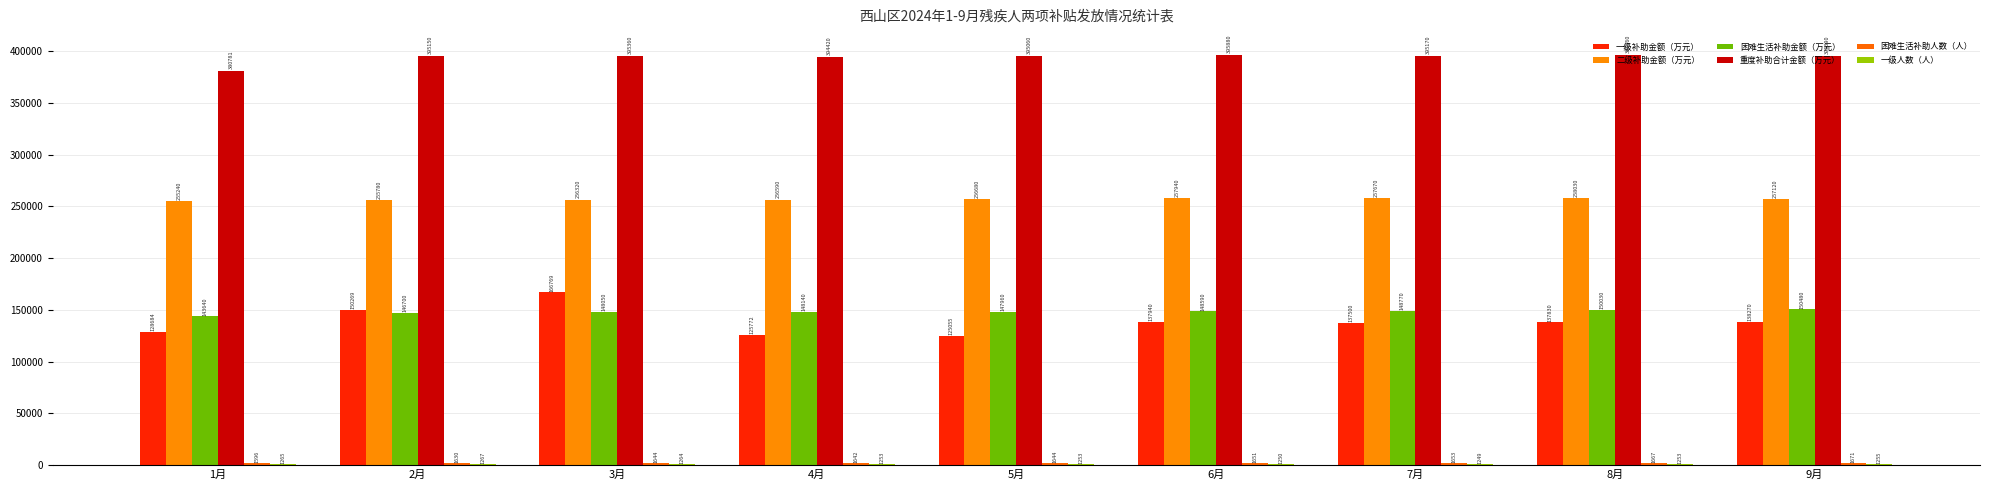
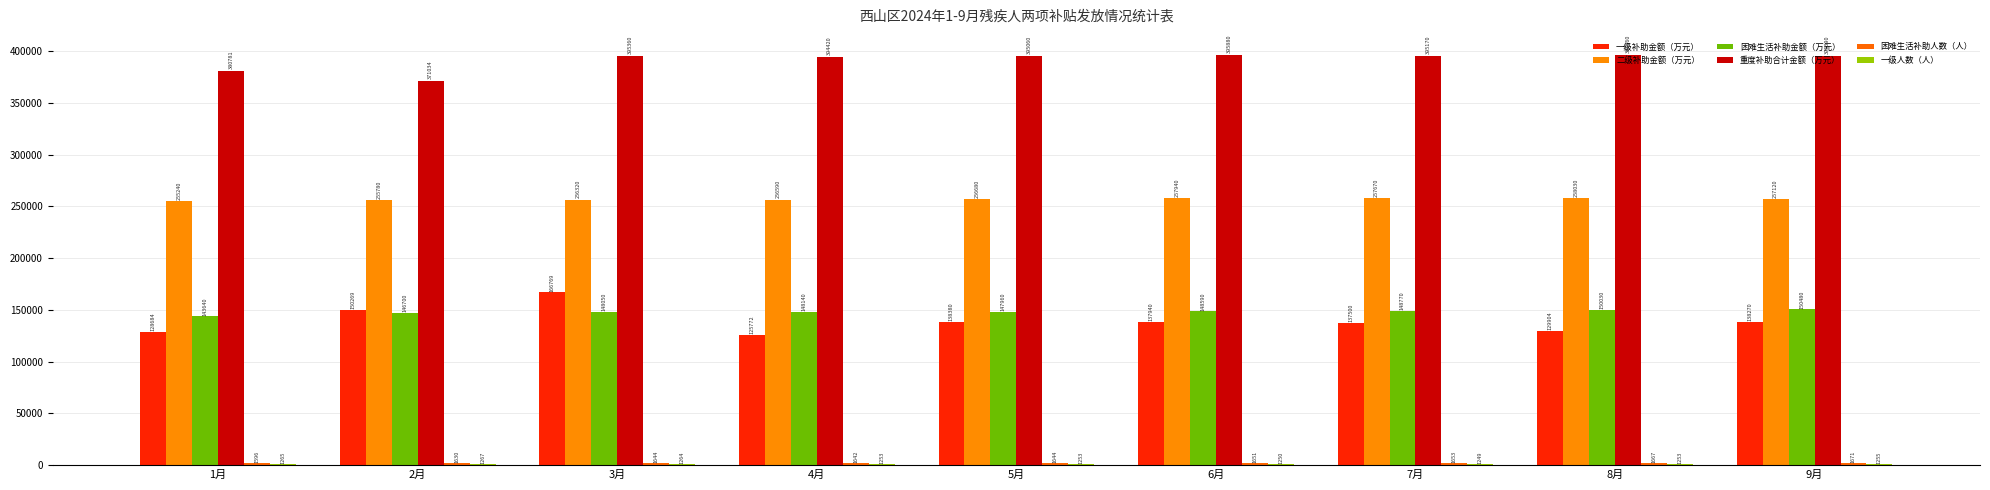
  {
    "一级补助金额（万元）": {
      "1月": 128684,
      "2月": 150269,
      "3月": 166769,
      "4月": 125772,
-     "5月": 125055,
+     "5月": 138380,
      "6月": 137940,
      "7月": 137500,
-     "8月": 137830,
+     "8月": 129904,
      "9月": 138270
    },
    "重度补助合计金额（万元）": {
      "1月": 380781,
-     "2月": 395150,
+     "2月": 371034,
      "3月": 395360,
      "4月": 394420,
      "5月": 395060,
      "6月": 395880,
      "7月": 395170,
      "8月": 395860,
      "9月": 395390
    }
  }
